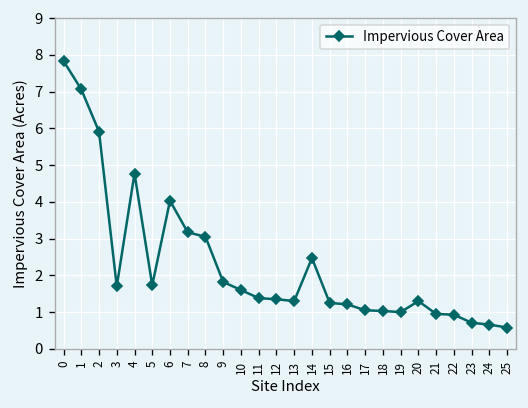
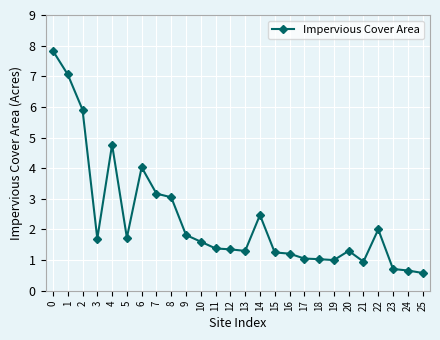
  {
    "0": 7.8,
    "1": 7.1,
    "2": 5.9,
    "3": 1.7,
    "4": 4.8,
    "5": 1.7,
    "6": 4.0,
    "7": 3.2,
    "8": 3.1,
    "9": 1.8,
    "10": 1.6,
    "11": 1.4,
    "12": 1.4,
    "13": 1.3,
    "14": 2.5,
    "15": 1.3,
    "16": 1.2,
    "17": 1.1,
    "18": 1.0,
    "19": 1.0,
    "20": 1.3,
    "21": 1.0,
-   "22": 0.9,
+   "22": 2.0,
    "23": 0.7,
    "24": 0.7,
    "25": 0.6
  }
